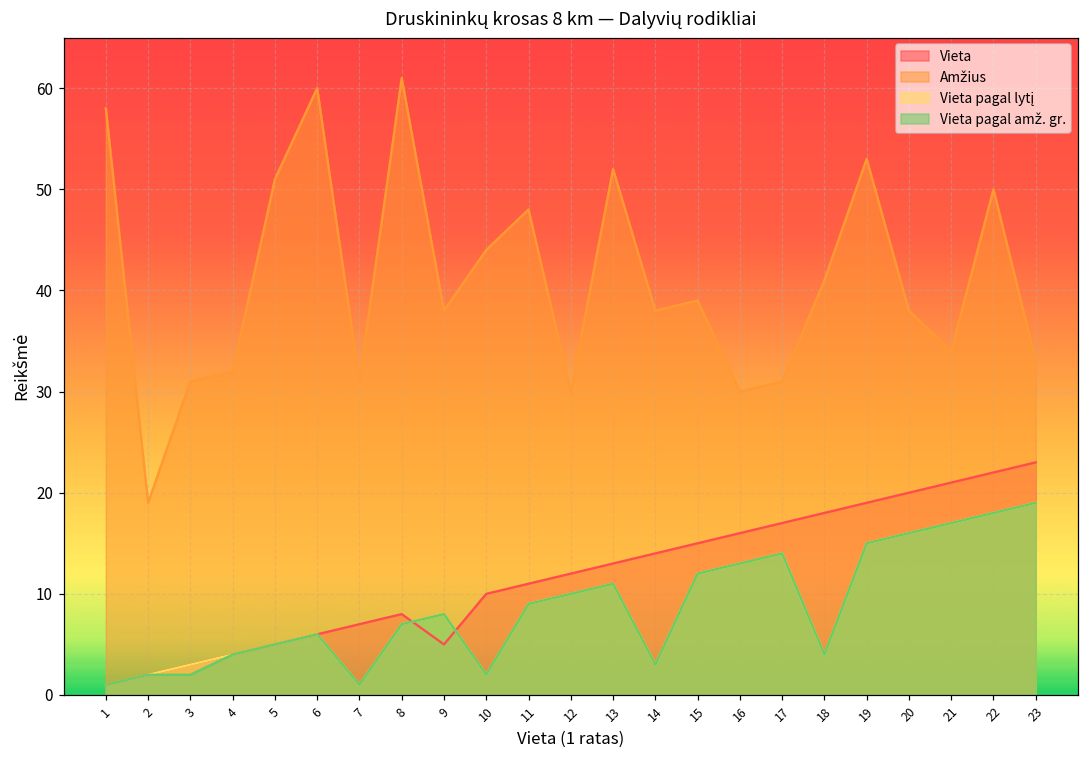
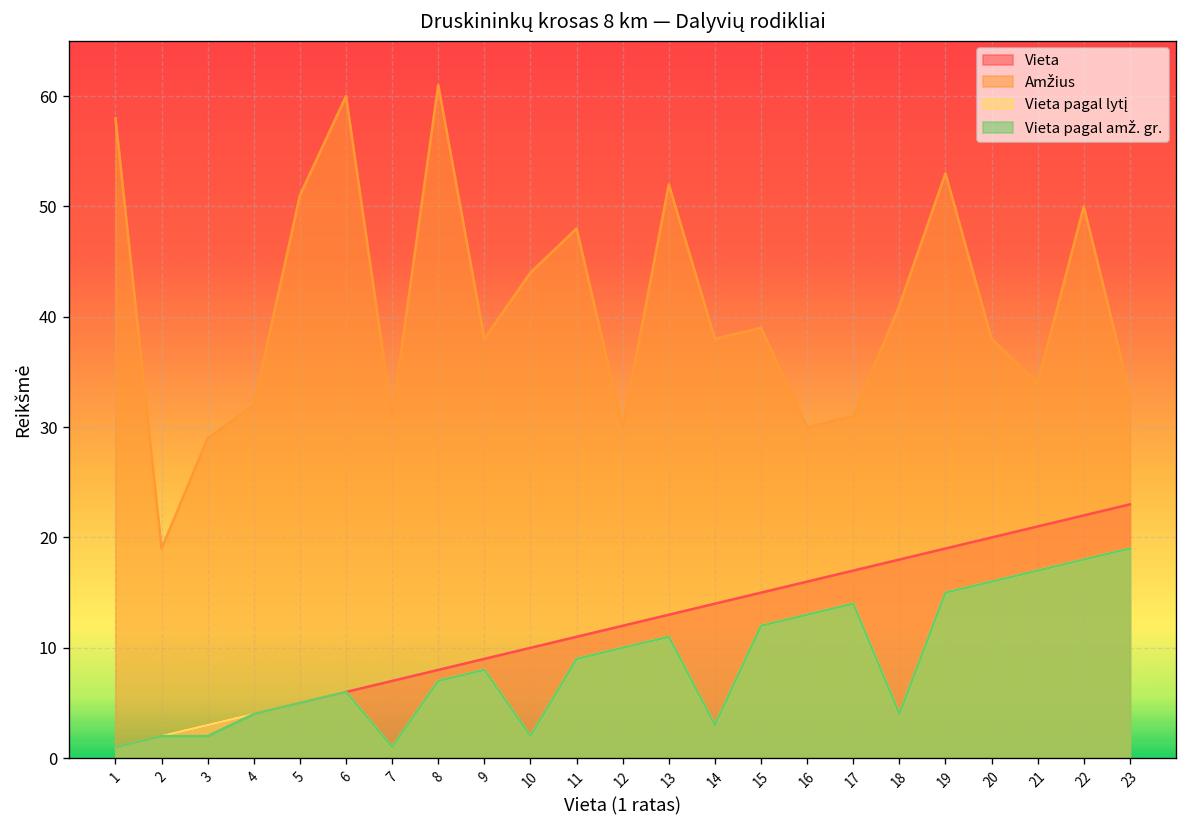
  {
    "Vieta": {
      "7": 7,
      "8": 8,
-     "9": 5,
+     "9": 9,
      "10": 10,
      "11": 11,
      "12": 12,
      "13": 13,
      "14": 14,
      "15": 15,
      "16": 16,
      "17": 17,
      "18": 18,
      "19": 19,
      "20": 20,
      "21": 21,
      "22": 22,
      "23": 23
    },
    "Amžius": {
      "1": 58,
      "2": 19,
-     "3": 31,
+     "3": 29,
      "4": 32,
      "5": 51,
      "6": 60,
      "7": 31,
      "8": 61,
      "9": 38,
      "10": 44,
      "11": 48,
      "12": 30,
      "13": 52,
      "14": 38,
      "15": 39,
      "16": 30,
      "17": 31,
      "18": 41,
      "19": 53,
      "20": 38,
      "21": 34,
      "22": 50,
      "23": 33
    },
    "Vieta pagal amž. gr.": {
      "3": 2
    }
  }
